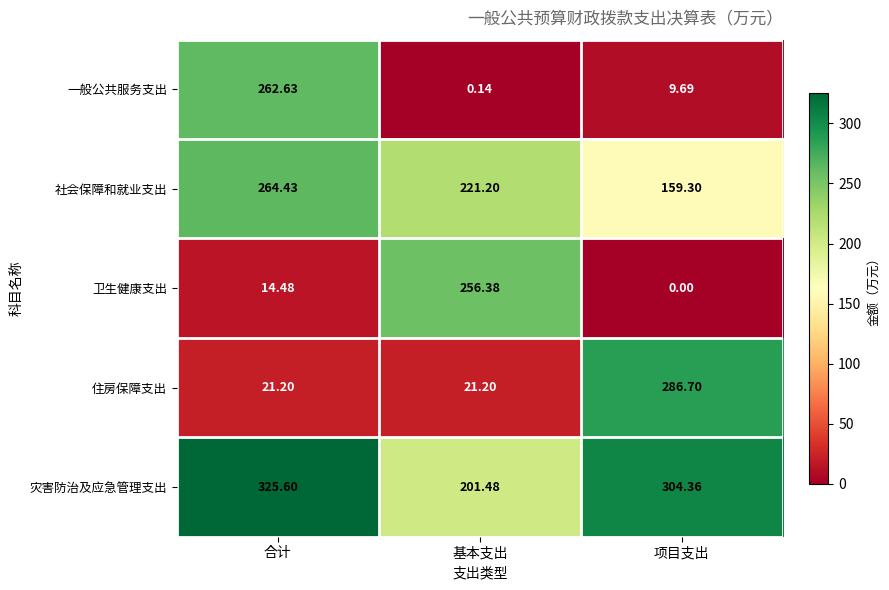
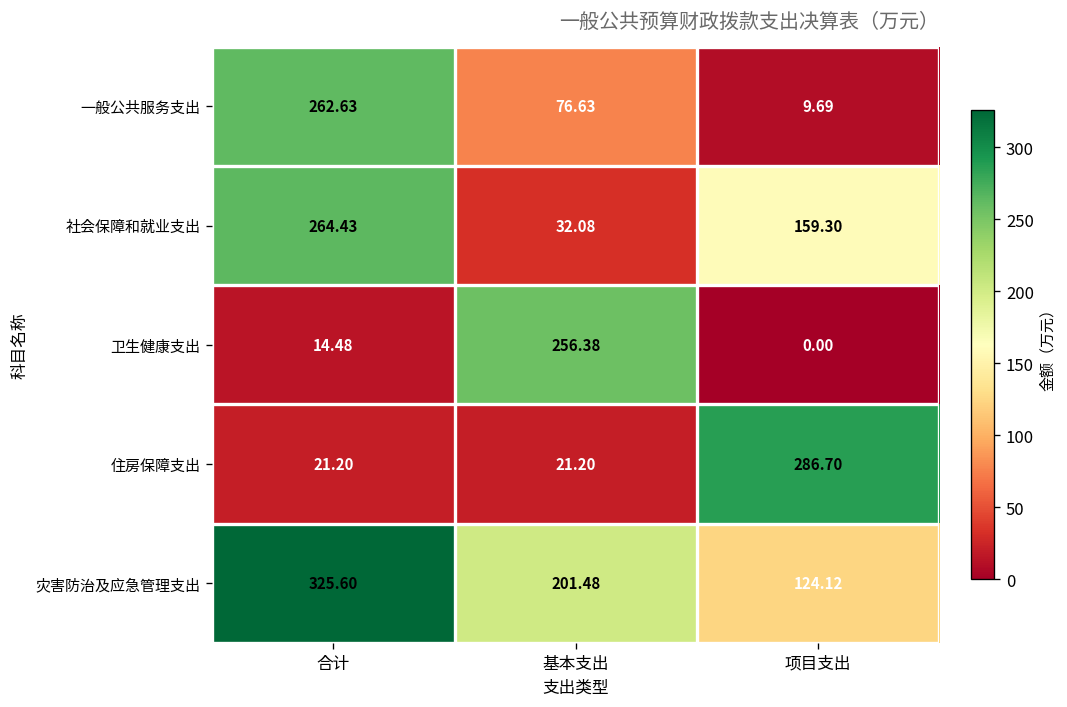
  {
    "一般公共服务支出": {
      "合计": 262.63,
-     "基本支出": 0.14,
+     "基本支出": 76.63,
      "项目支出": 9.69
    },
    "社会保障和就业支出": {
      "合计": 264.43,
-     "基本支出": 221.20,
+     "基本支出": 32.08,
      "项目支出": 159.30
    },
    "卫生健康支出": {
      "合计": 14.48,
      "基本支出": 256.38,
      "项目支出": 0.00
    },
    "住房保障支出": {
      "合计": 21.20,
      "基本支出": 21.20,
      "项目支出": 286.70
    },
    "灾害防治及应急管理支出": {
      "合计": 325.60,
      "基本支出": 201.48,
-     "项目支出": 304.36
+     "项目支出": 124.12
    }
  }
